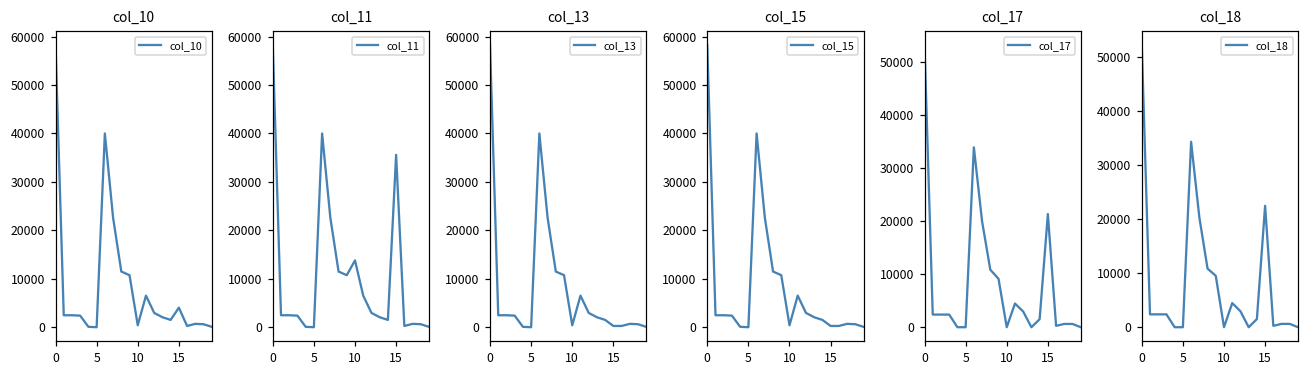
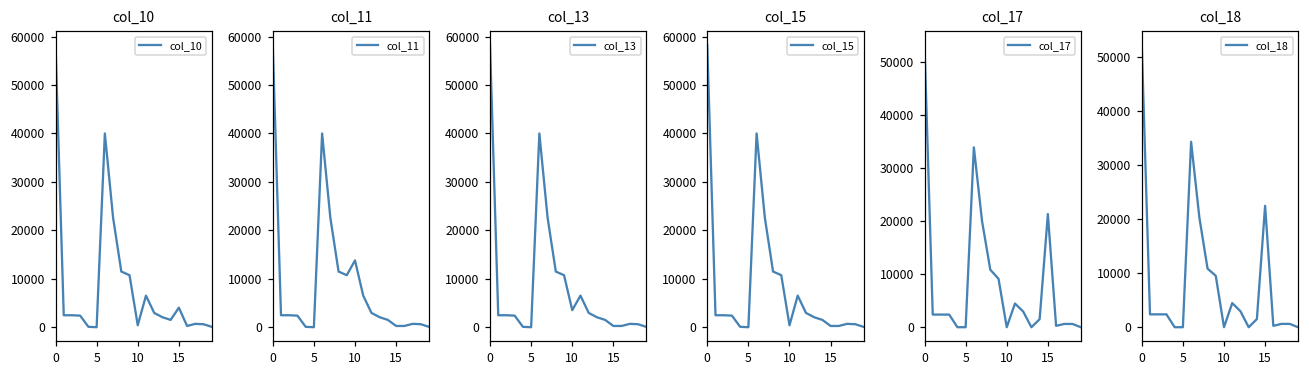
  {
    "col_10": {
      "0": 58000,
      "5": 0,
      "10": 0,
      "15": 4000
    },
    "col_11": {
      "0": 58000,
      "5": 0,
      "10": 14000,
-     "15": 36000
+     "15": 0
    },
    "col_13": {
      "0": 58000,
      "5": 0,
-     "10": 0,
+     "10": 4000,
      "15": 0
    },
    "col_15": {
      "0": 58000,
      "5": 0,
      "10": 0,
      "15": 0
    },
    "col_17": {
      "0": 53000,
      "5": 0,
      "10": 0,
      "15": 21000
    },
    "col_18": {
      "0": 52000,
      "5": 0,
      "10": 0,
      "15": 22000
    }
  }
